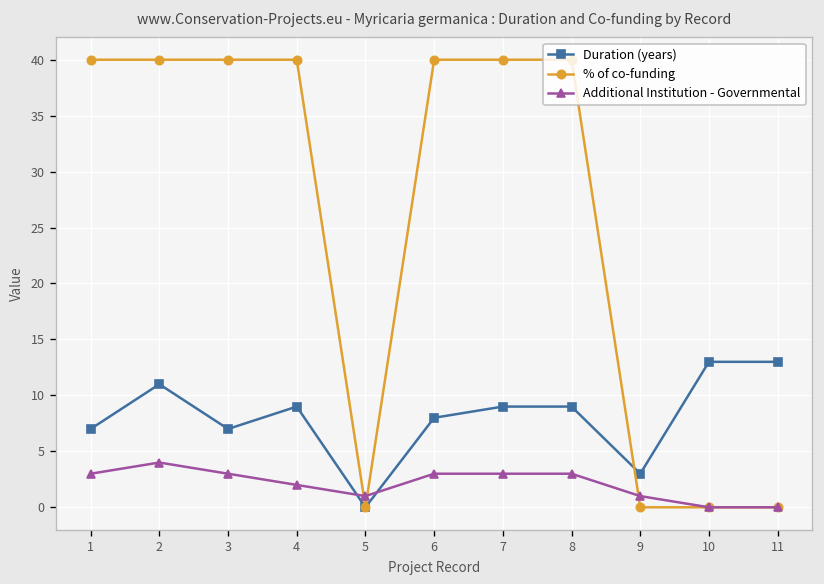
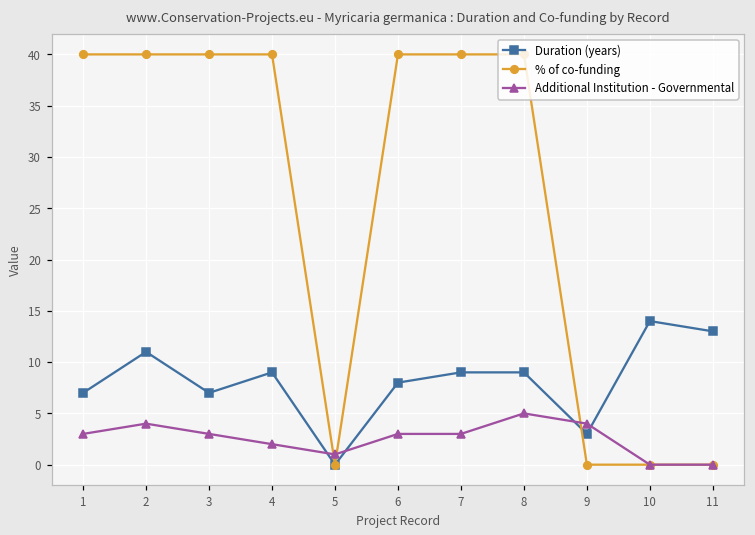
  {
    "Duration (years)": {
      "1": 7,
      "2": 11,
      "3": 7,
      "4": 9,
      "6": 8,
      "7": 9,
      "8": 9,
      "9": 3,
-     "10": 13,
+     "10": 14,
      "11": 13
    },
    "% of co-funding": {
      "1": 40,
      "2": 40,
      "3": 40,
      "4": 40,
      "6": 40,
      "7": 40,
      "9": 0
    },
    "Additional Institution - Governmental": {
      "1": 3,
      "2": 4,
      "3": 3,
      "4": 2,
      "5": 1,
      "6": 3,
      "7": 3,
-     "8": 3,
-     "9": 1
+     "8": 5,
+     "9": 4
    }
  }
